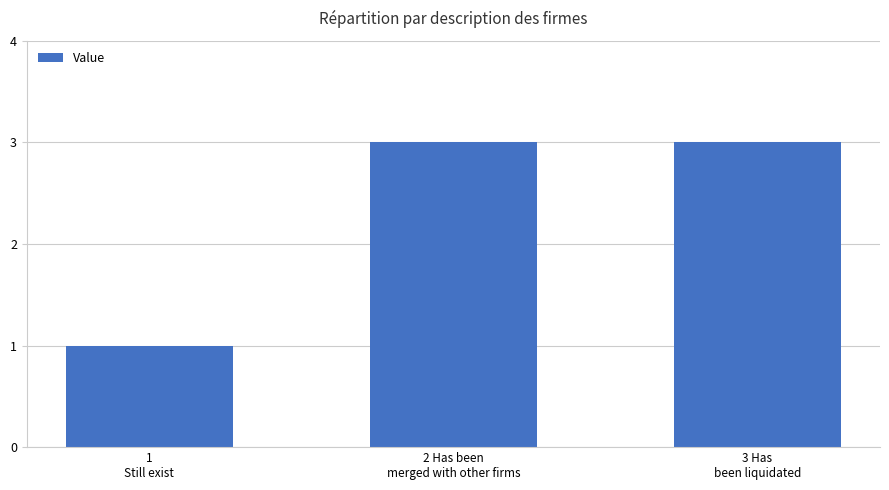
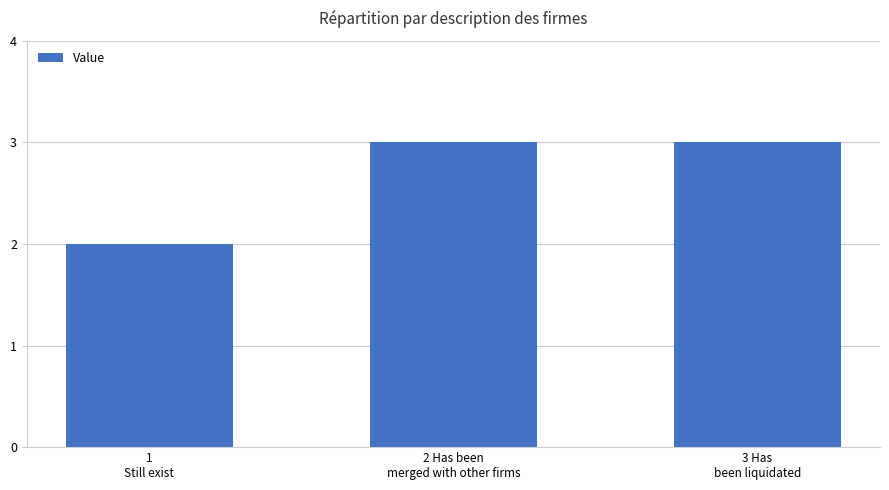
  {
-   "1 Still exist": 1,
+   "1 Still exist": 2,
    "2 Has been merged with other firms": 3,
    "3 Has been liquidated": 3
  }
